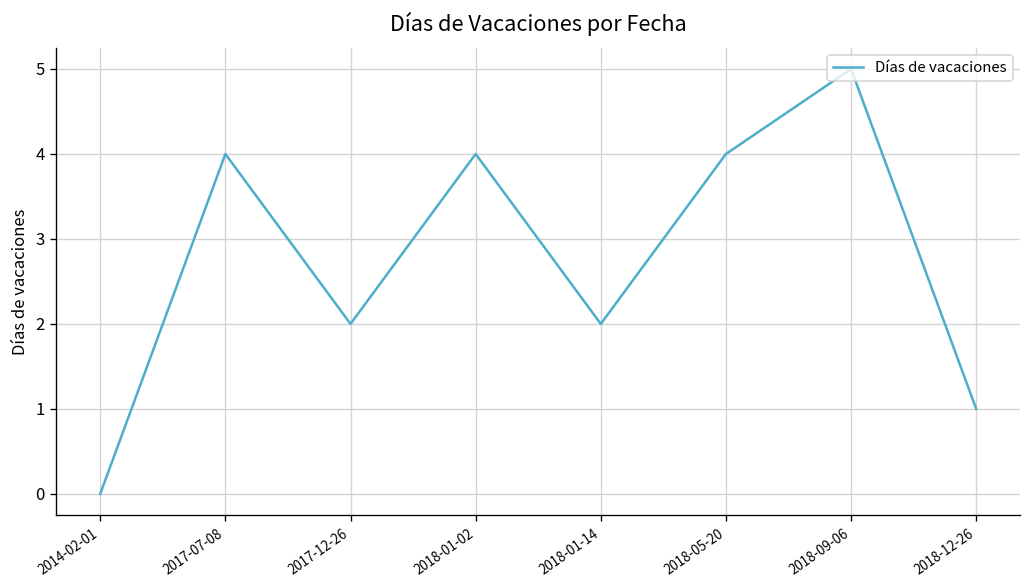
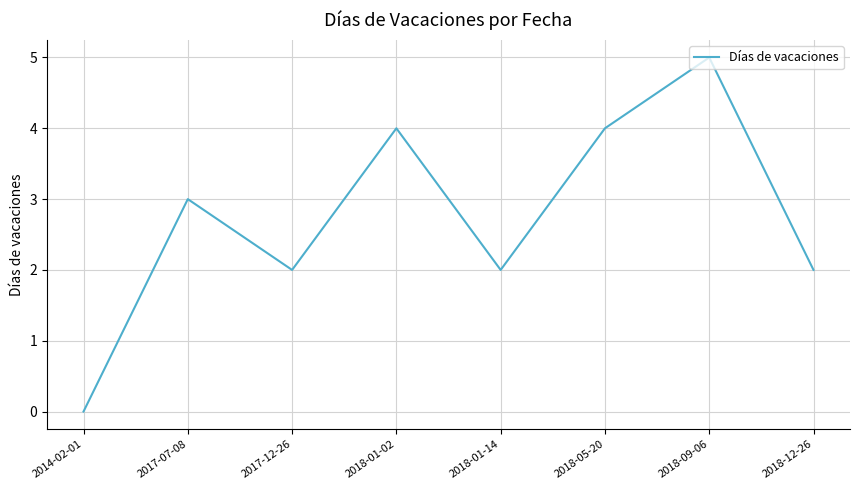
  {
    "2014-02-01": 0,
-   "2017-07-08": 4,
+   "2017-07-08": 3,
    "2017-12-26": 2,
    "2018-01-02": 4,
    "2018-01-14": 2,
    "2018-05-20": 4,
-   "2018-12-26": 1
+   "2018-12-26": 2
  }
